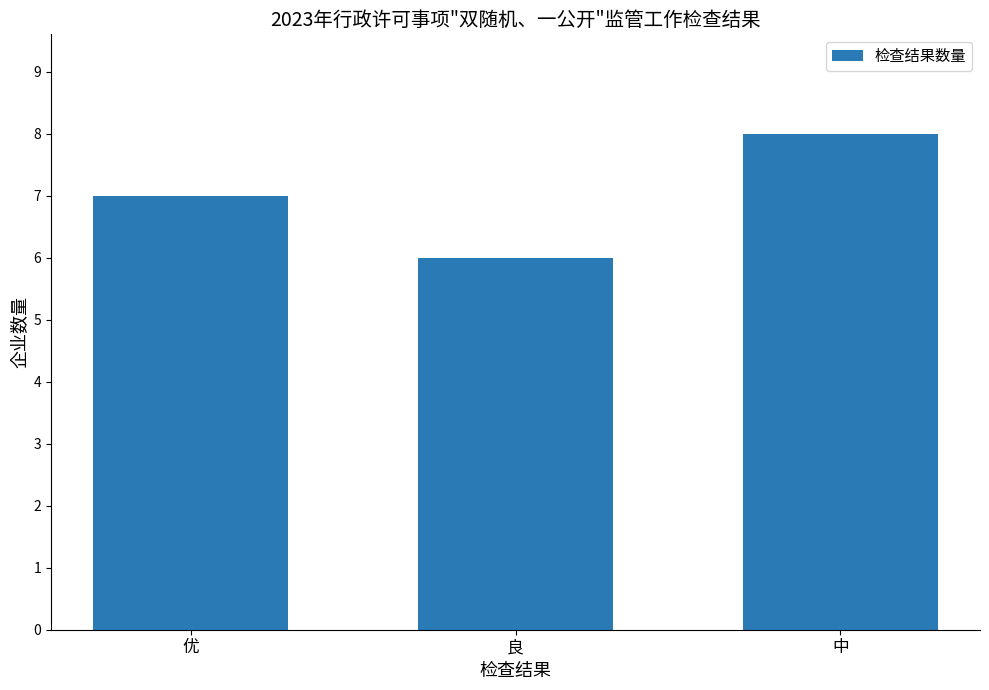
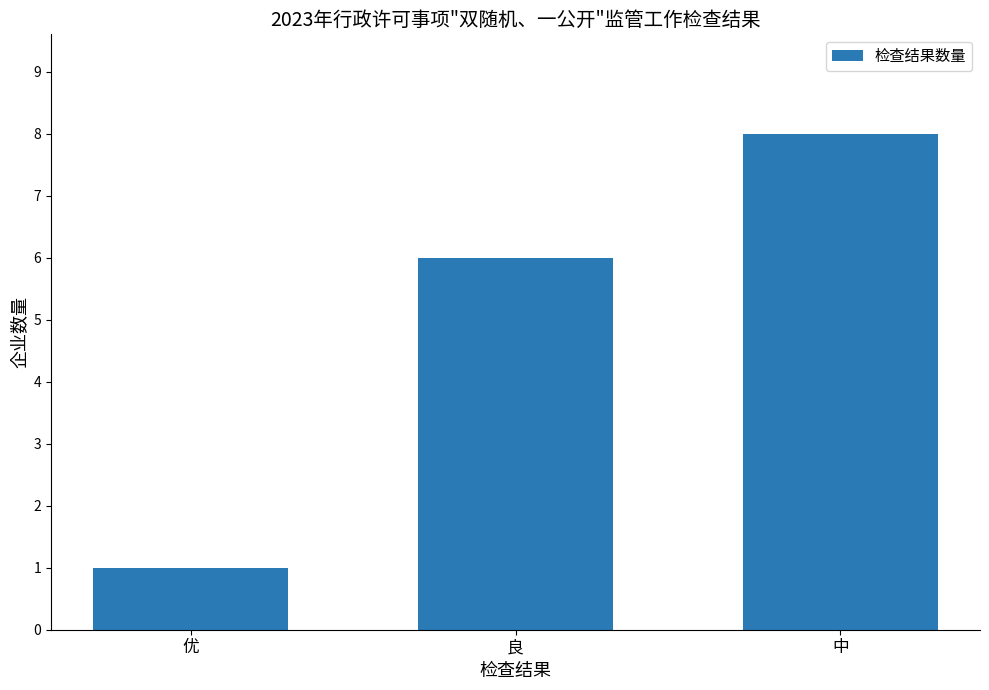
  {
-   "优": 7,
+   "优": 1,
    "良": 6,
    "中": 8
  }
